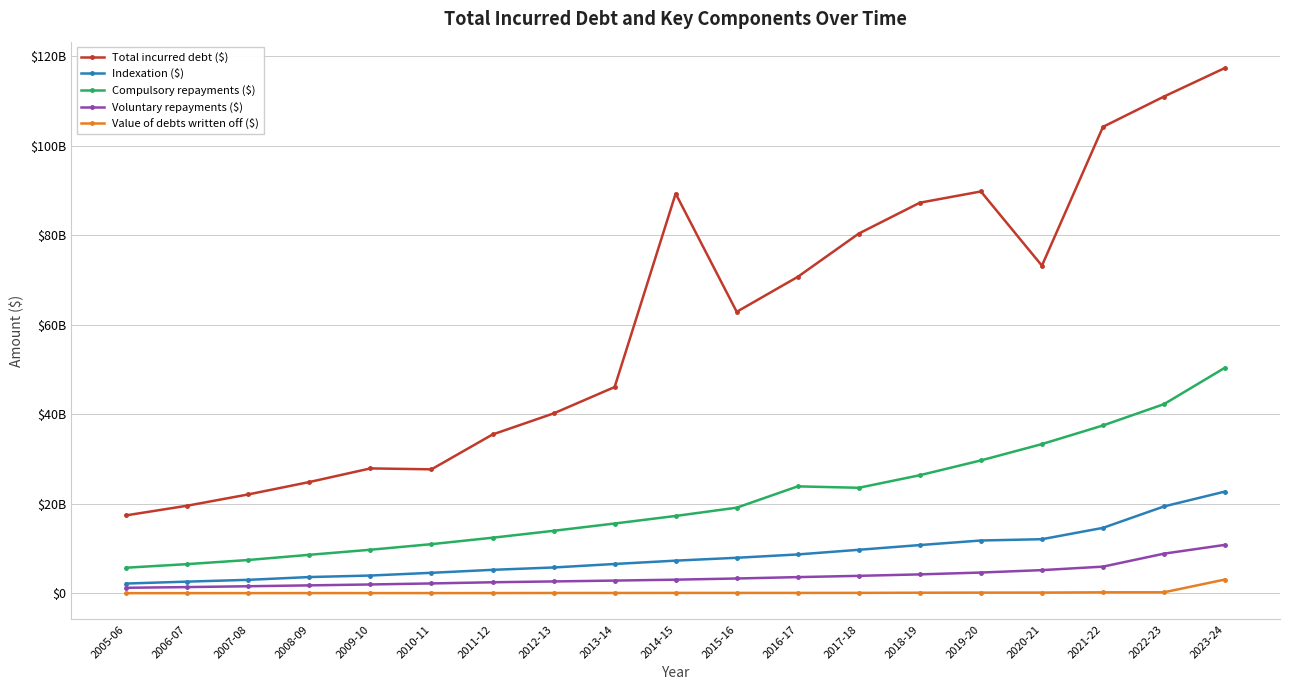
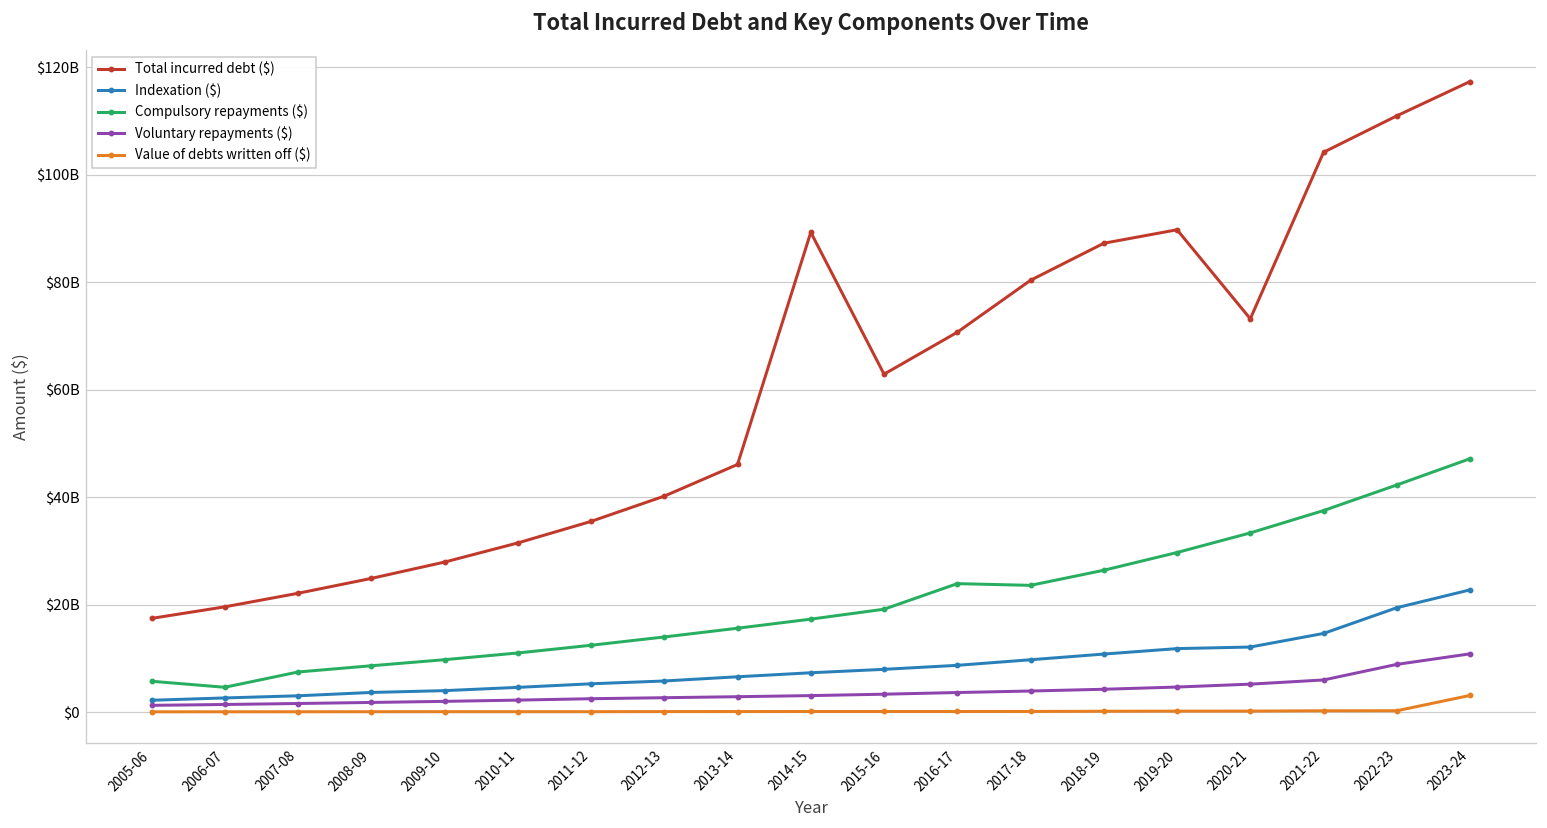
  {
    "Total incurred debt ($)": {
      "2005-06": "$17000000000",
      "2006-07": "$20000000000",
      "2007-08": "$22000000000",
      "2008-09": "$25000000000",
      "2009-10": "$28000000000",
-     "2010-11": "$28000000000",
+     "2010-11": "$31000000000",
      "2011-12": "$35000000000",
      "2012-13": "$40000000000",
      "2013-14": "$46000000000",
      "2014-15": "$89000000000",
      "2015-16": "$63000000000",
      "2016-17": "$71000000000",
      "2017-18": "$80000000000",
      "2018-19": "$87000000000",
      "2019-20": "$90000000000",
      "2020-21": "$73000000000",
      "2021-22": "$104000000000",
      "2022-23": "$111000000000",
      "2023-24": "$117000000000"
    },
    "Indexation ($)": {
      "2005-06": "$2000000000",
      "2006-07": "$3000000000",
      "2007-08": "$3000000000",
      "2008-09": "$4000000000",
      "2009-10": "$4000000000",
      "2010-11": "$5000000000",
      "2011-12": "$5000000000",
      "2012-13": "$6000000000",
      "2013-14": "$7000000000",
      "2014-15": "$7000000000",
      "2015-16": "$8000000000",
      "2016-17": "$9000000000",
      "2017-18": "$10000000000",
      "2018-19": "$11000000000",
      "2019-20": "$12000000000",
      "2020-21": "$12000000000",
      "2021-22": "$15000000000",
      "2022-23": "$19000000000",
      "2023-24": "$23000000000"
    },
    "Compulsory repayments ($)": {
      "2005-06": "$6000000000",
-     "2006-07": "$7000000000",
+     "2006-07": "$5000000000",
      "2007-08": "$7000000000",
      "2008-09": "$9000000000",
      "2009-10": "$10000000000",
      "2010-11": "$11000000000",
      "2011-12": "$12000000000",
      "2012-13": "$14000000000",
      "2013-14": "$16000000000",
      "2014-15": "$17000000000",
      "2015-16": "$19000000000",
      "2016-17": "$24000000000",
      "2017-18": "$24000000000",
      "2018-19": "$26000000000",
      "2019-20": "$30000000000",
      "2020-21": "$33000000000",
      "2021-22": "$38000000000",
      "2022-23": "$42000000000",
-     "2023-24": "$50000000000"
+     "2023-24": "$47000000000"
    },
    "Voluntary repayments ($)": {
      "2005-06": "$1000000000",
      "2006-07": "$1000000000",
      "2007-08": "$2000000000",
      "2008-09": "$2000000000",
      "2009-10": "$2000000000",
      "2010-11": "$2000000000",
      "2011-12": "$2000000000",
      "2012-13": "$3000000000",
      "2013-14": "$3000000000",
      "2014-15": "$3000000000",
      "2015-16": "$3000000000",
      "2016-17": "$4000000000",
      "2017-18": "$4000000000",
      "2018-19": "$4000000000",
      "2019-20": "$5000000000",
      "2020-21": "$5000000000",
      "2021-22": "$6000000000",
      "2022-23": "$9000000000",
      "2023-24": "$11000000000"
    },
    "Value of debts written off ($)": {
      "2005-06": "$0",
      "2006-07": "$0",
      "2007-08": "$0",
      "2008-09": "$0",
      "2009-10": "$0",
      "2010-11": "$0",
      "2011-12": "$0",
      "2012-13": "$0",
      "2013-14": "$0",
      "2014-15": "$0",
      "2015-16": "$0",
      "2016-17": "$0",
      "2017-18": "$0",
      "2018-19": "$0",
      "2019-20": "$0",
      "2020-21": "$0",
      "2021-22": "$0",
      "2022-23": "$0",
      "2023-24": "$3000000000"
    }
  }
